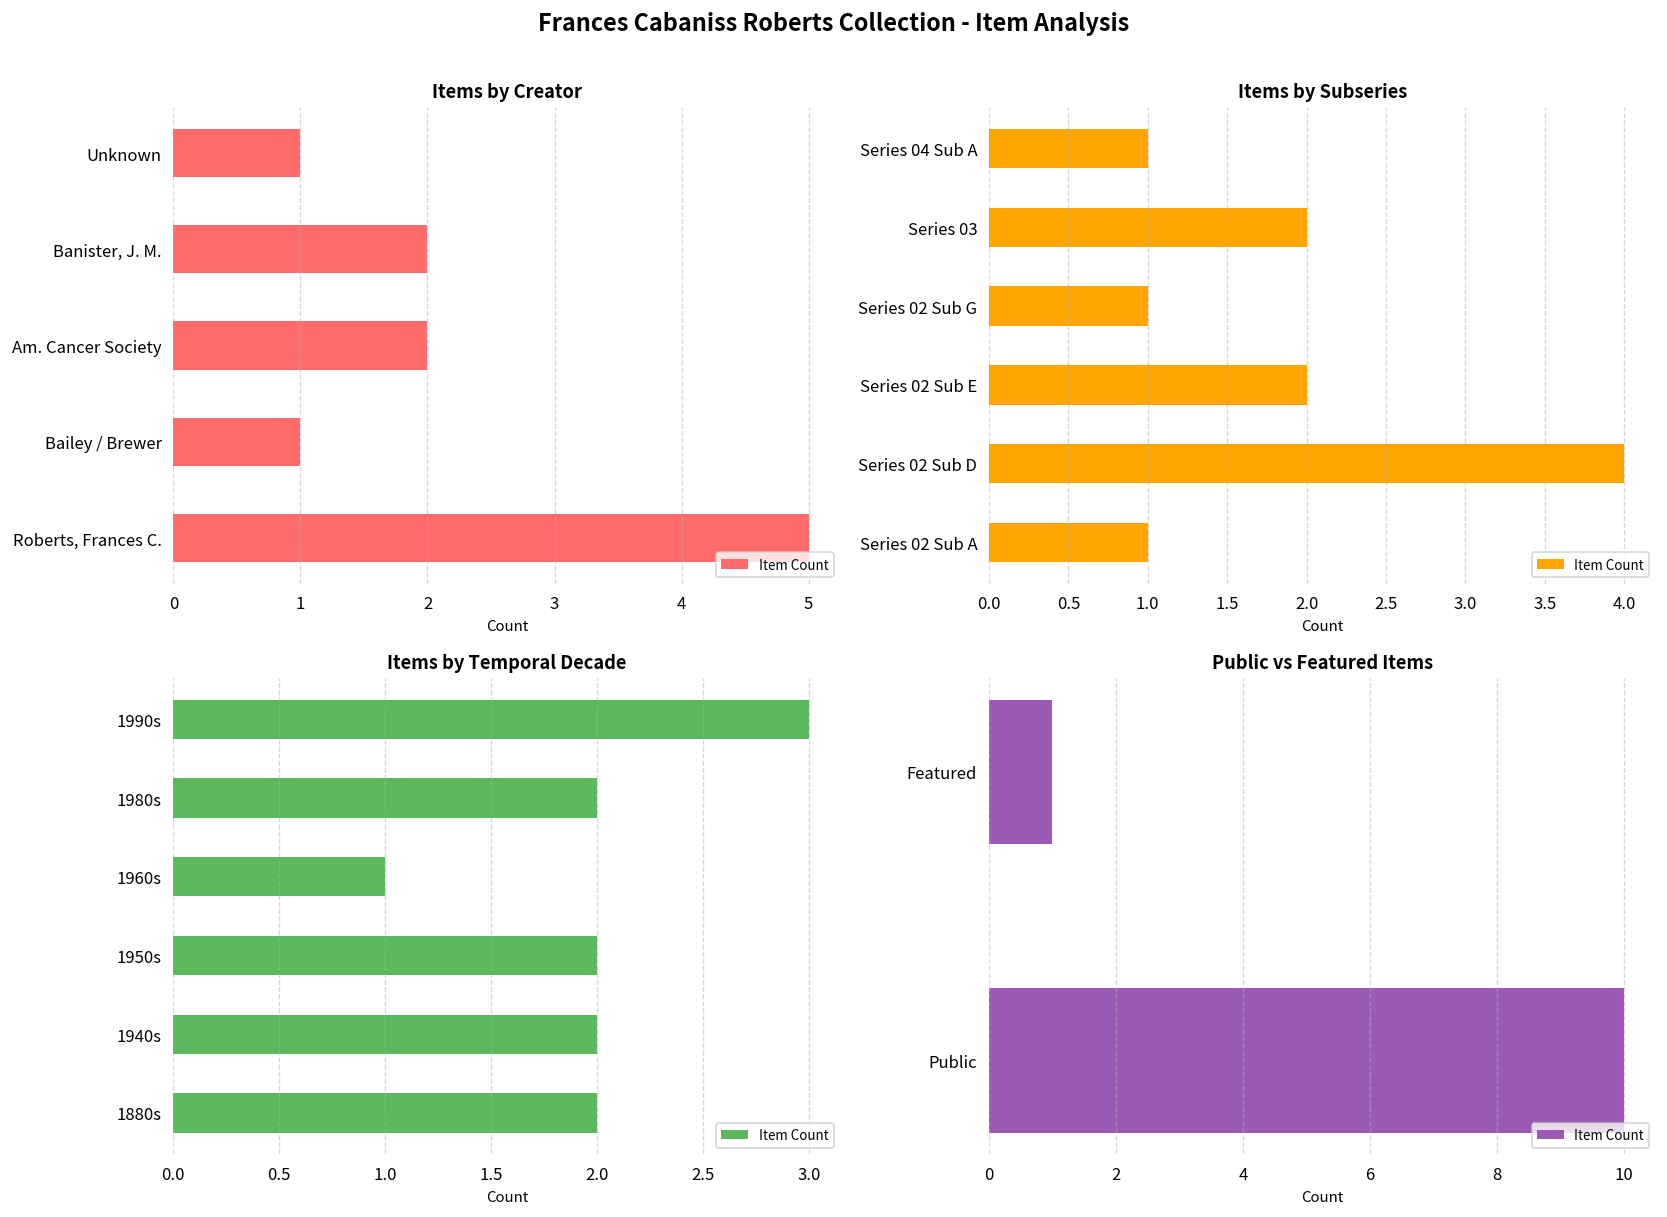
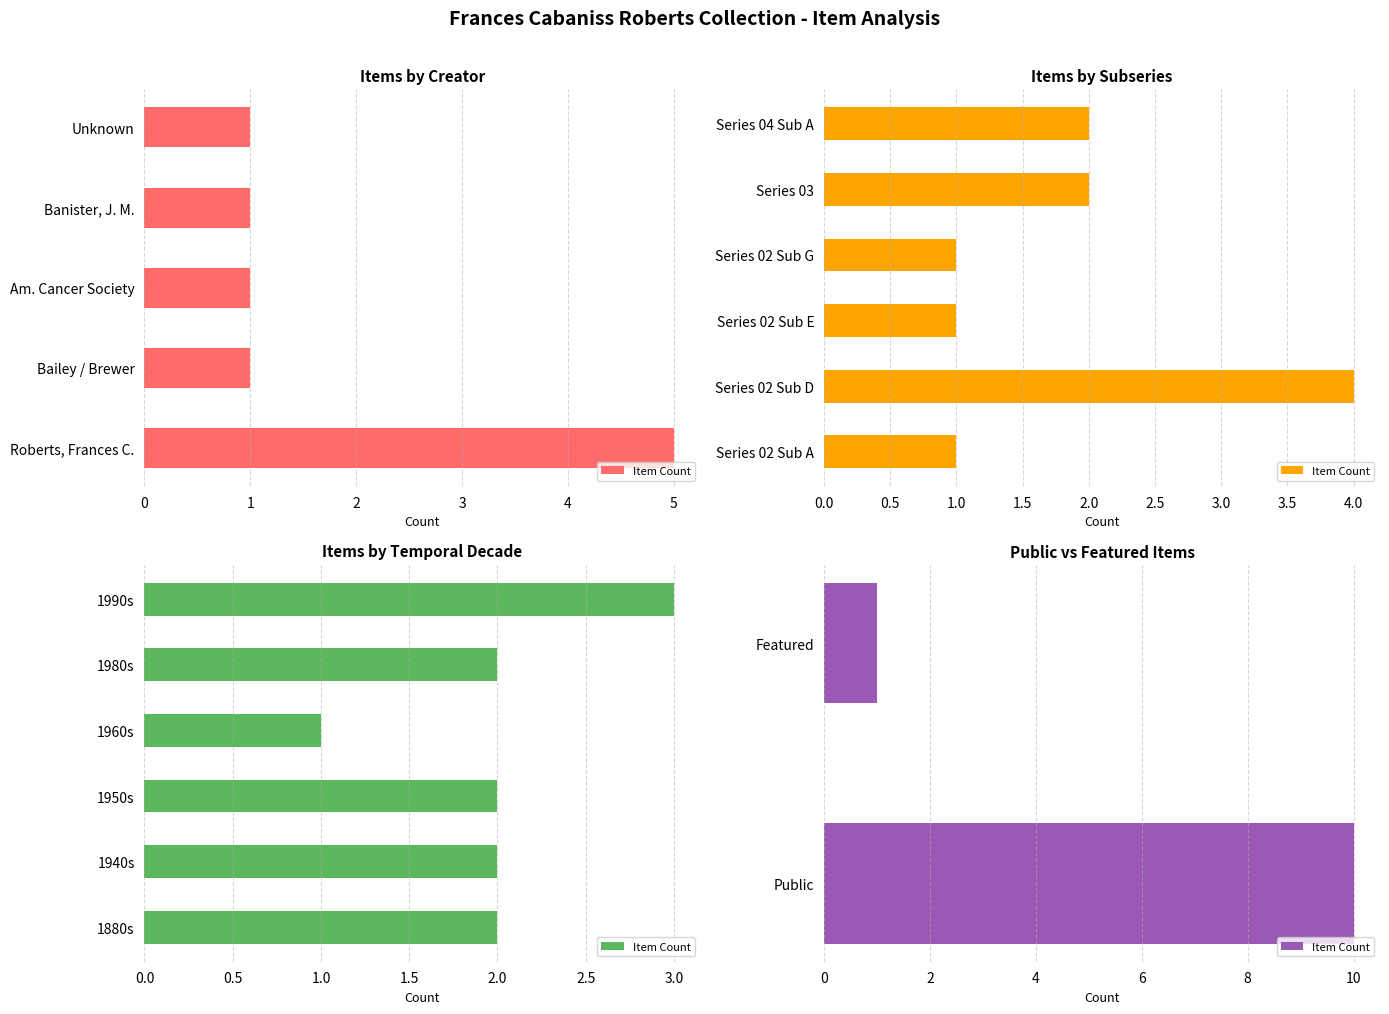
  {
    "Items by Creator": {
      "Unknown": 1,
-     "Banister, J. M.": 2,
-     "Am. Cancer Society": 2,
+     "Banister, J. M.": 1,
+     "Am. Cancer Society": 1,
      "Bailey / Brewer": 1,
      "Roberts, Frances C.": 5
    },
    "Items by Subseries": {
-     "Series 04 Sub A": 1,
+     "Series 04 Sub A": 2,
      "Series 03": 2,
      "Series 02 Sub G": 1,
-     "Series 02 Sub E": 2,
+     "Series 02 Sub E": 1,
      "Series 02 Sub D": 4,
      "Series 02 Sub A": 1
    },
    "Items by Temporal Decade": {
      "1990s": 3.00,
      "1980s": 2.00,
      "1960s": 1.00,
      "1950s": 2.00,
      "1940s": 2.00,
      "1880s": 2.00
    },
    "Public vs Featured Items": {
      "Featured": 1.0,
      "Public": 10.0
    }
  }
